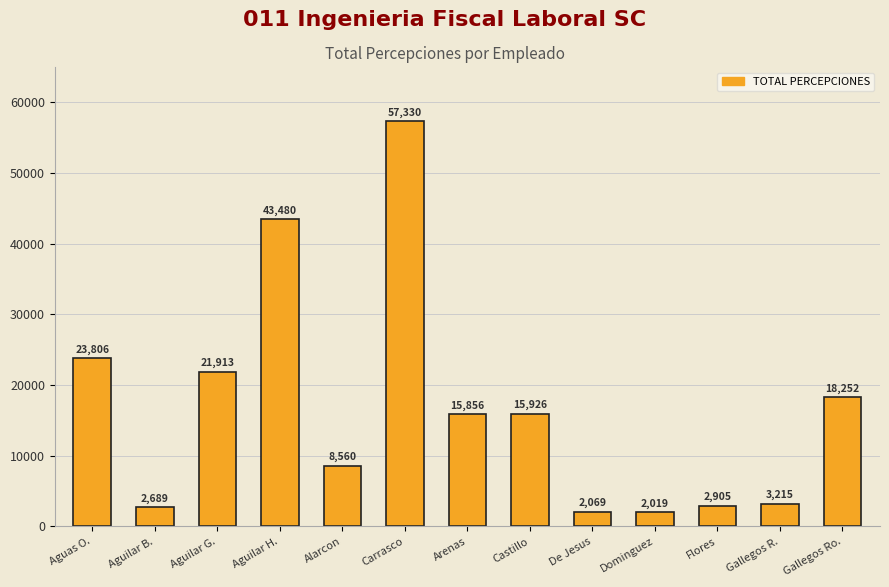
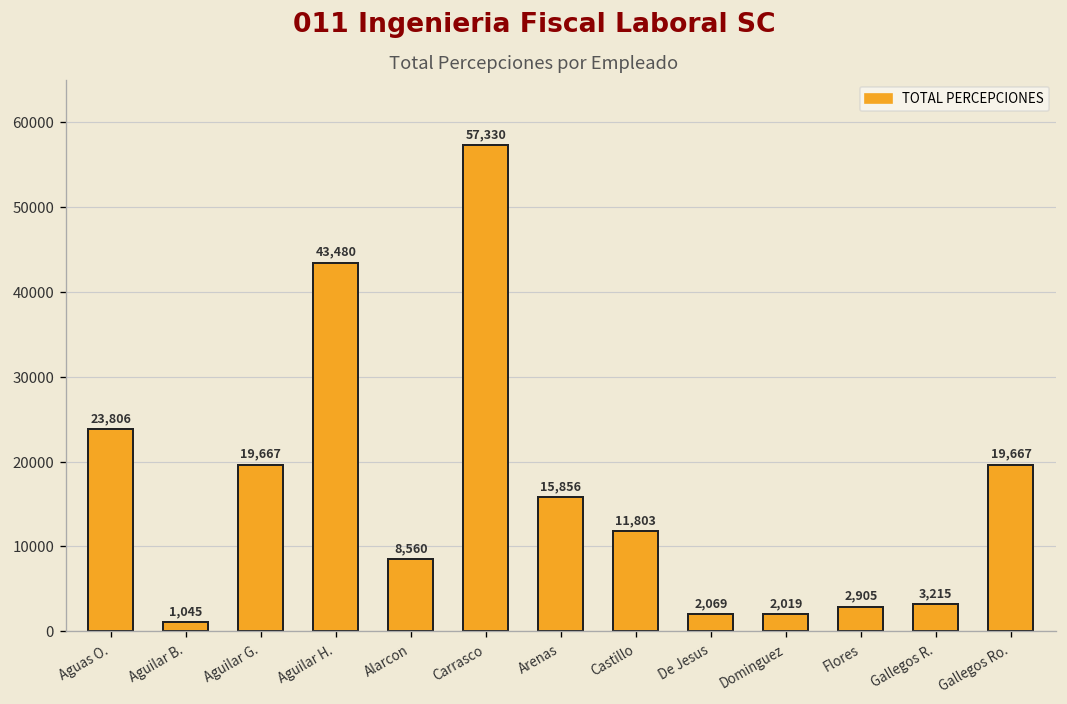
  {
    "Aguas O.": "23,806",
-   "Aguilar B.": "2,689",
-   "Aguilar G.": "21,913",
+   "Aguilar B.": "1,045",
+   "Aguilar G.": "19,667",
    "Aguilar H.": "43,480",
    "Alarcon": "8,560",
    "Carrasco": "57,330",
    "Arenas": "15,856",
-   "Castillo": "15,926",
+   "Castillo": "11,803",
    "De Jesus": "2,069",
    "Dominguez": "2,019",
    "Flores": "2,905",
    "Gallegos R.": "3,215",
-   "Gallegos Ro.": "18,252"
+   "Gallegos Ro.": "19,667"
  }
